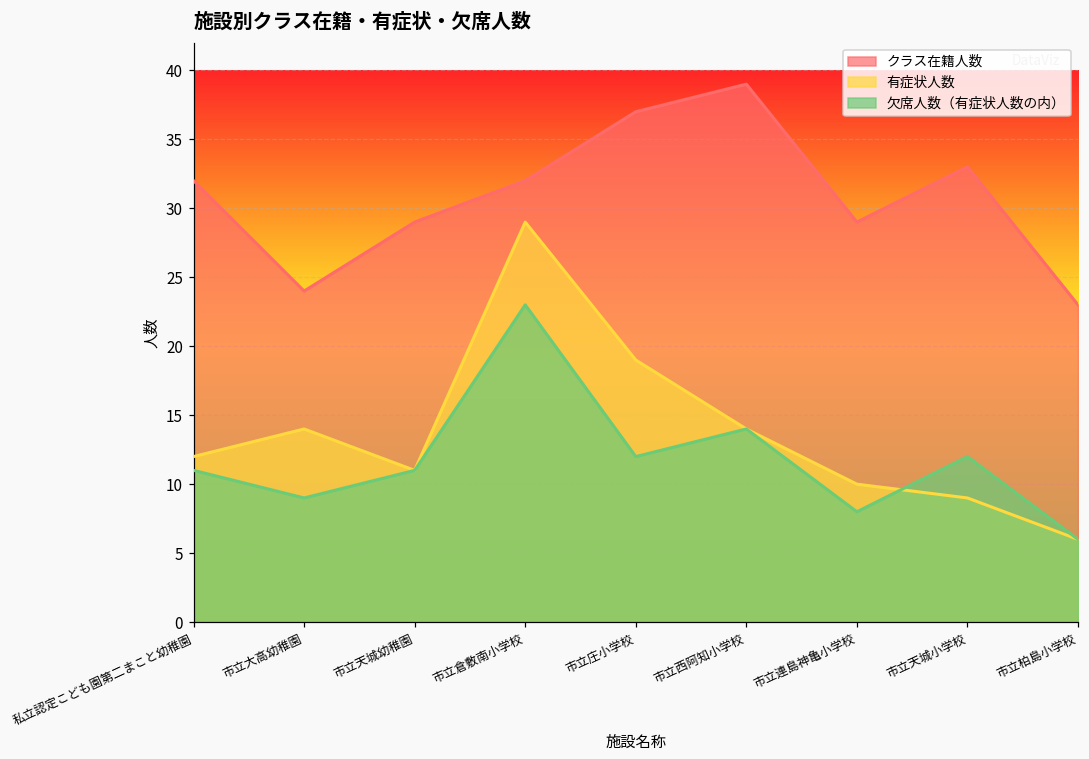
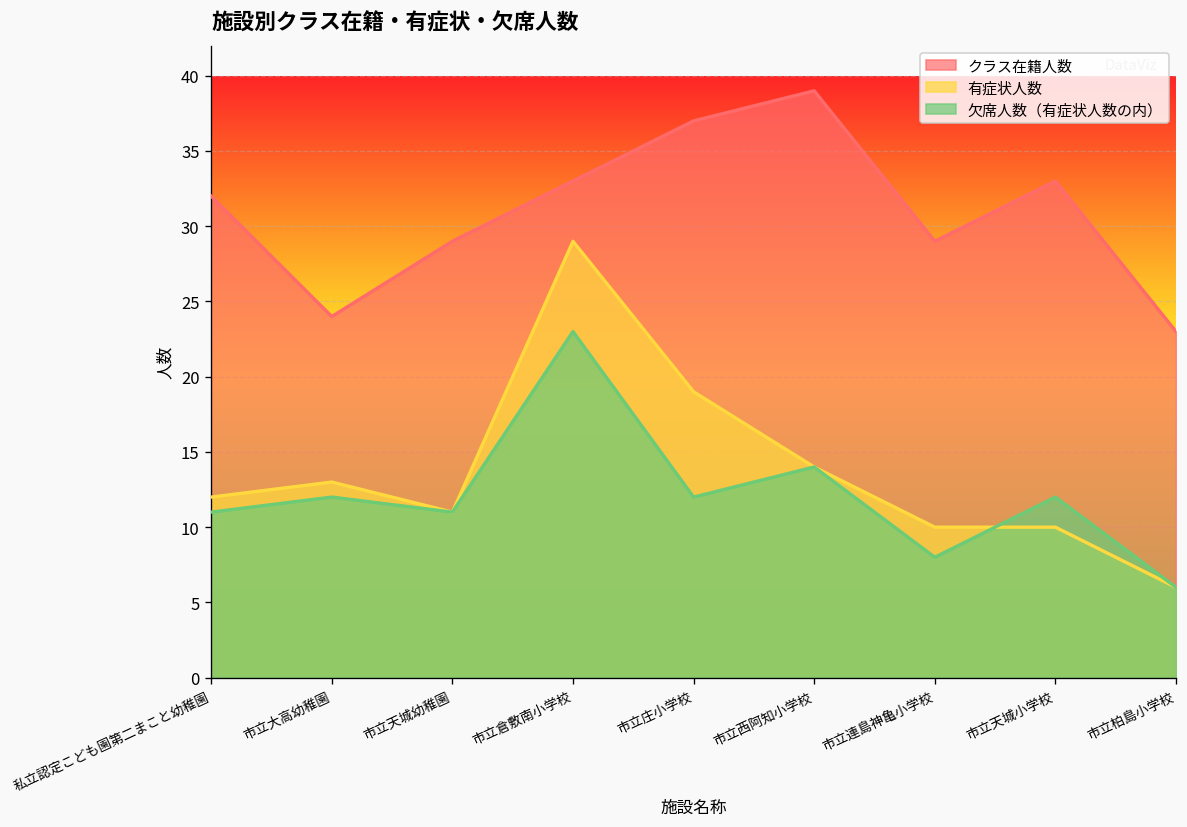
  {
    "クラス在籍人数": {
      "私立認定こども園第二まこと幼稚園": 32,
      "市立大高幼稚園": 24,
      "市立天城幼稚園": 29,
-     "市立倉敷南小学校": 32,
+     "市立倉敷南小学校": 33,
      "市立庄小学校": 37,
      "市立西阿知小学校": 39,
      "市立連島神亀小学校": 29,
      "市立天城小学校": 33,
      "市立柏島小学校": 23
    },
    "有症状人数": {
      "私立認定こども園第二まこと幼稚園": 12,
-     "市立大高幼稚園": 14,
+     "市立大高幼稚園": 13,
      "市立倉敷南小学校": 29,
      "市立庄小学校": 19,
      "市立連島神亀小学校": 10,
-     "市立天城小学校": 9
+     "市立天城小学校": 10
    },
    "欠席人数（有症状人数の内）": {
      "私立認定こども園第二まこと幼稚園": 11,
-     "市立大高幼稚園": 9,
+     "市立大高幼稚園": 12,
      "市立倉敷南小学校": 23,
      "市立庄小学校": 12,
      "市立連島神亀小学校": 8,
      "市立天城小学校": 12
    }
  }
